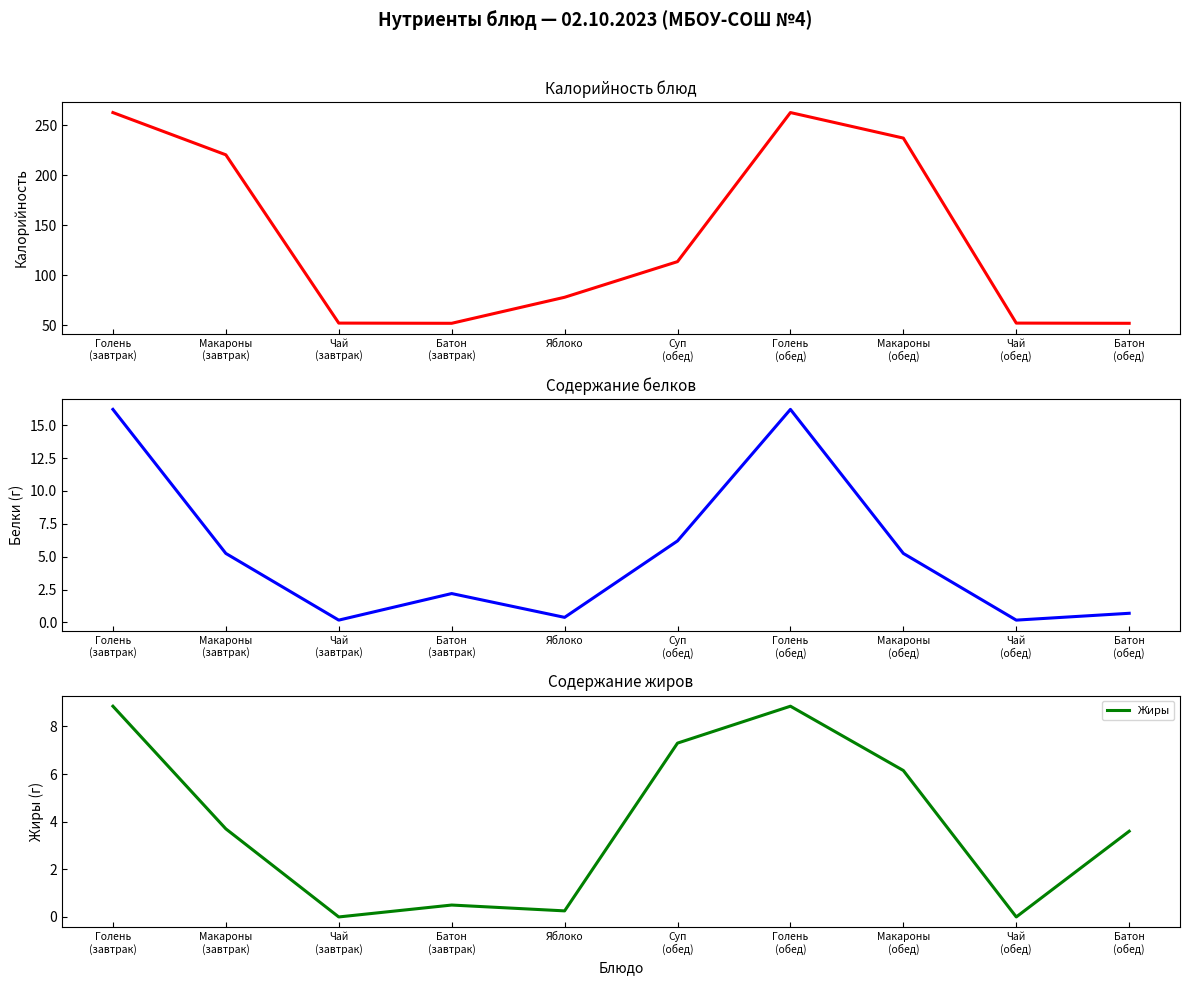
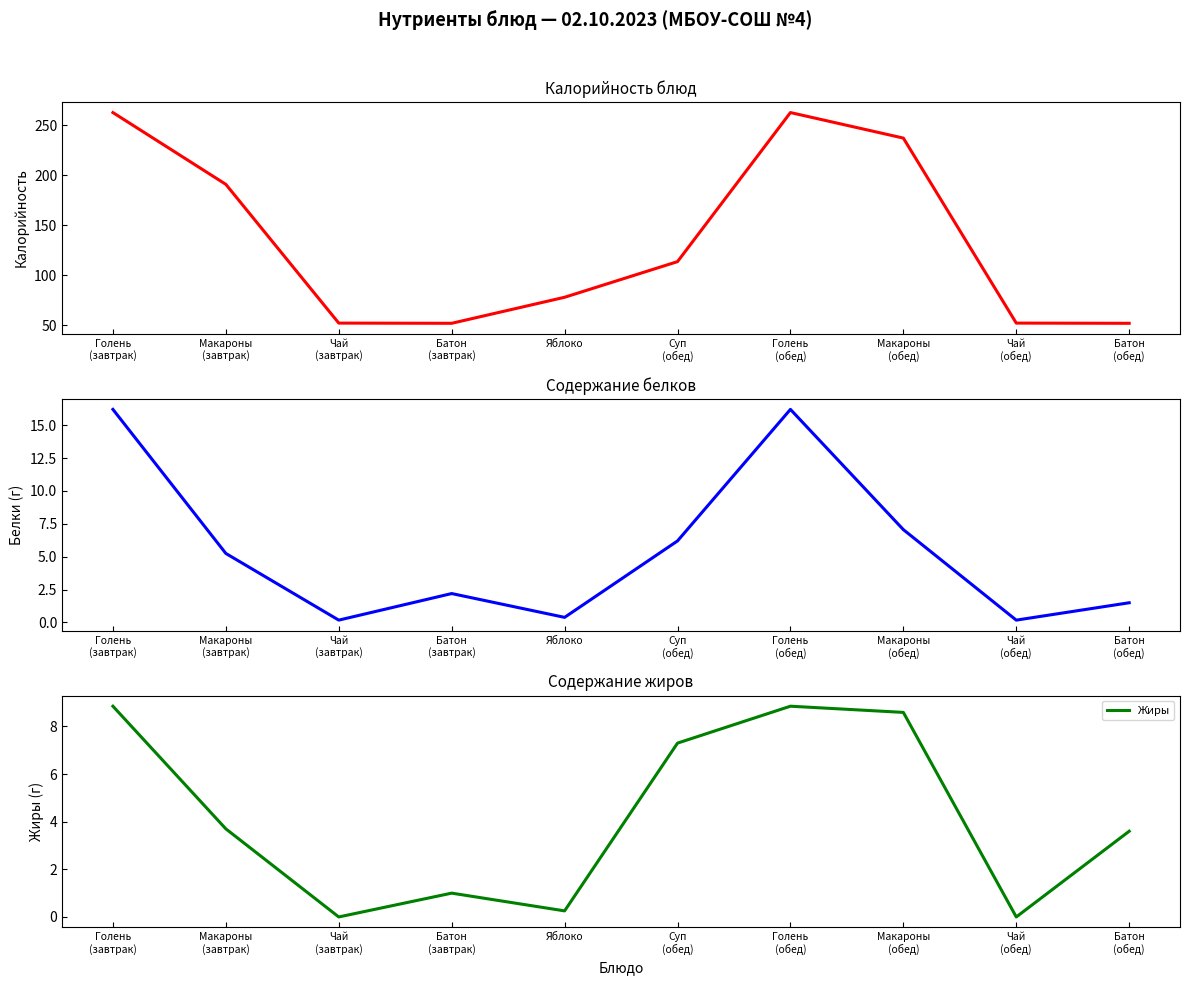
  {
    "Калорийность блюд": {
      "Голень (завтрак)": 263,
-     "Макароны (завтрак)": 220,
+     "Макароны (завтрак)": 191,
      "Чай (завтрак)": 52,
      "Батон (завтрак)": 52,
      "Яблоко": 78,
      "Суп (обед)": 114,
      "Голень (обед)": 263,
      "Макароны (обед)": 237,
      "Чай (обед)": 52,
      "Батон (обед)": 52
    },
    "Содержание белков": {
      "Голень (завтрак)": 16.2,
      "Макароны (завтрак)": 5.3,
      "Чай (завтрак)": 0.2,
      "Батон (завтрак)": 2.2,
      "Яблоко": 0.4,
      "Суп (обед)": 6.2,
      "Голень (обед)": 16.2,
-     "Макароны (обед)": 5.3,
+     "Макароны (обед)": 7.1,
      "Чай (обед)": 0.2,
-     "Батон (обед)": 0.7
+     "Батон (обед)": 1.5
    },
    "Содержание жиров": {
      "Голень (завтрак)": 8.9,
      "Макароны (завтрак)": 3.7,
      "Чай (завтрак)": 0.0,
-     "Батон (завтрак)": 0.5,
+     "Батон (завтрак)": 1.0,
      "Яблоко": 0.3,
      "Суп (обед)": 7.3,
      "Голень (обед)": 8.9,
-     "Макароны (обед)": 6.2,
+     "Макароны (обед)": 8.6,
      "Чай (обед)": 0.0,
      "Батон (обед)": 3.6
    }
  }
